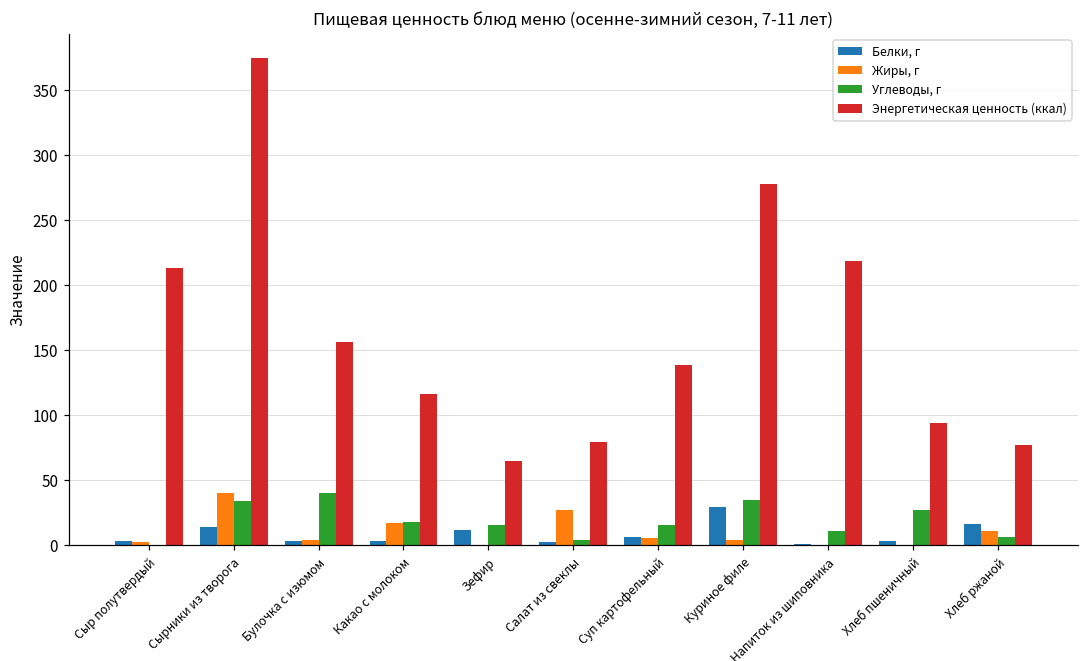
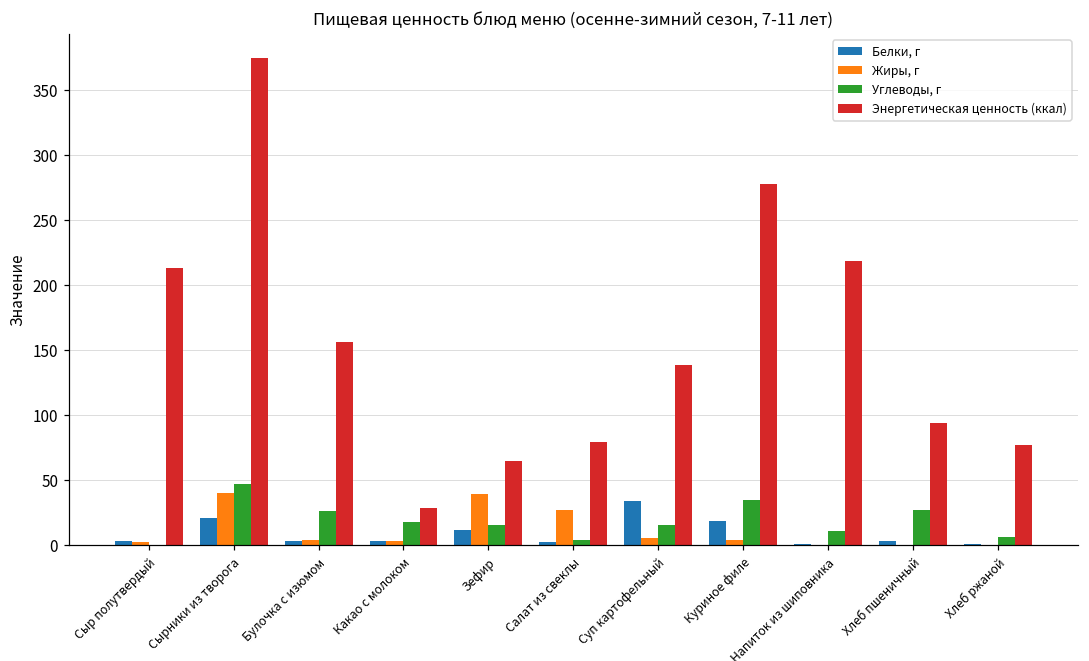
  {
    "Белки, г": {
      "Сыр полутвердый": 3,
-     "Сырники из творога": 14,
+     "Сырники из творога": 21,
      "Булочка с изюмом": 4,
      "Какао с молоком": 3,
      "Зефир": 12,
      "Салат из свеклы": 3,
-     "Суп картофельный": 7,
-     "Куриное филе": 30,
+     "Суп картофельный": 34,
+     "Куриное филе": 19,
      "Хлеб пшеничный": 3,
-     "Хлеб ржаной": 16
+     "Хлеб ржаной": 1
    },
    "Жиры, г": {
      "Сыр полутвердый": 3,
      "Сырники из творога": 40,
      "Булочка с изюмом": 4,
-     "Какао с молоком": 17,
-     "Зефир": 0,
+     "Какао с молоком": 4,
+     "Зефир": 40,
      "Салат из свеклы": 27,
      "Суп картофельный": 5,
      "Куриное филе": 4,
-     "Хлеб ржаной": 11
+     "Хлеб ржаной": 0
    },
    "Углеводы, г": {
      "Сыр полутвердый": 0,
-     "Сырники из творога": 34,
-     "Булочка с изюмом": 40,
+     "Сырники из творога": 47,
+     "Булочка с изюмом": 27,
      "Какао с молоком": 18,
      "Зефир": 16,
      "Салат из свеклы": 4,
      "Суп картофельный": 16,
      "Куриное филе": 35,
      "Напиток из шиповника": 11,
      "Хлеб пшеничный": 27,
      "Хлеб ржаной": 7
    },
    "Энергетическая ценность (ккал)": {
      "Сыр полутвердый": 213,
      "Сырники из творога": 374,
      "Булочка с изюмом": 156,
-     "Какао с молоком": 117,
+     "Какао с молоком": 29,
      "Зефир": 65,
      "Салат из свеклы": 79,
      "Суп картофельный": 138,
      "Куриное филе": 278,
      "Напиток из шиповника": 218,
      "Хлеб пшеничный": 94,
      "Хлеб ржаной": 77
    }
  }
